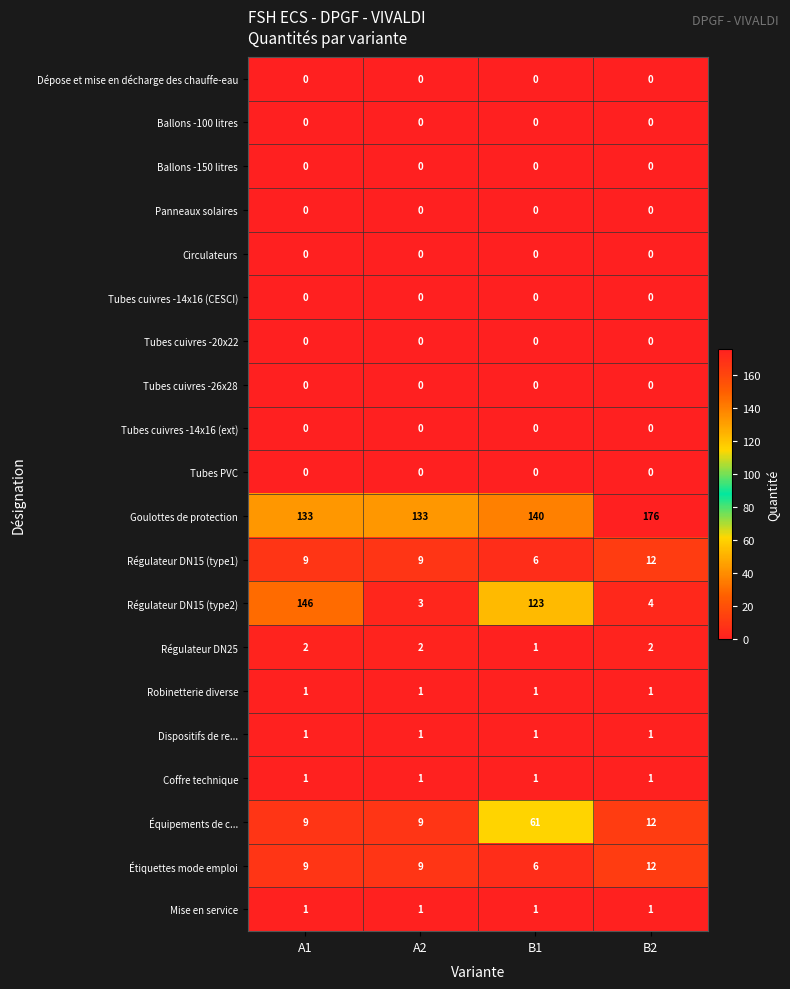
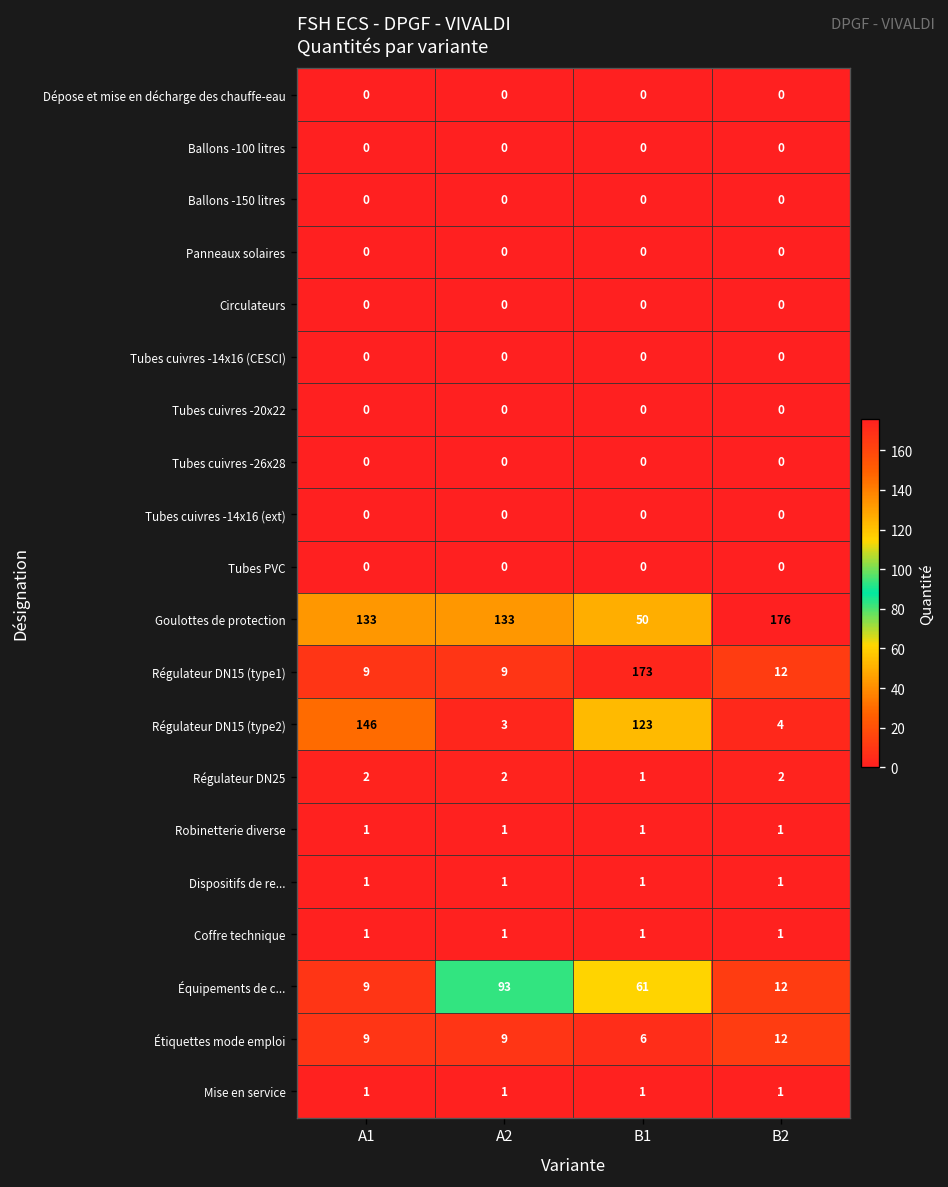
  {
    "Dépose et mise en décharge des chauffe-eau": {
      "A1": 0,
      "A2": 0,
      "B1": 0,
      "B2": 0
    },
    "Ballons -100 litres": {
      "A1": 0,
      "A2": 0,
      "B1": 0,
      "B2": 0
    },
    "Ballons -150 litres": {
      "A1": 0,
      "A2": 0,
      "B1": 0,
      "B2": 0
    },
    "Panneaux solaires": {
      "A1": 0,
      "A2": 0,
      "B1": 0,
      "B2": 0
    },
    "Circulateurs": {
      "A1": 0,
      "A2": 0,
      "B1": 0,
      "B2": 0
    },
    "Tubes cuivres -14x16 (CESCI)": {
      "A1": 0,
      "A2": 0,
      "B1": 0,
      "B2": 0
    },
    "Tubes cuivres -20x22": {
      "A1": 0,
      "A2": 0,
      "B1": 0,
      "B2": 0
    },
    "Tubes cuivres -26x28": {
      "A1": 0,
      "A2": 0,
      "B1": 0,
      "B2": 0
    },
    "Tubes cuivres -14x16 (ext)": {
      "A1": 0,
      "A2": 0,
      "B1": 0,
      "B2": 0
    },
    "Tubes PVC": {
      "A1": 0,
      "A2": 0,
      "B1": 0,
      "B2": 0
    },
    "Goulottes de protection": {
      "A1": 133,
      "A2": 133,
-     "B1": 140,
+     "B1": 50,
      "B2": 176
    },
    "Régulateur DN15 (type1)": {
      "A1": 9,
      "A2": 9,
-     "B1": 6,
+     "B1": 173,
      "B2": 12
    },
    "Régulateur DN15 (type2)": {
      "A1": 146,
      "A2": 3,
      "B1": 123,
      "B2": 4
    },
    "Régulateur DN25": {
      "A1": 2,
      "A2": 2,
      "B1": 1,
      "B2": 2
    },
    "Robinetterie diverse": {
      "A1": 1,
      "A2": 1,
      "B1": 1,
      "B2": 1
    },
    "Dispositifs de re...": {
      "A1": 1,
      "A2": 1,
      "B1": 1,
      "B2": 1
    },
    "Coffre technique": {
      "A1": 1,
      "A2": 1,
      "B1": 1,
      "B2": 1
    },
    "Équipements de c...": {
      "A1": 9,
-     "A2": 9,
+     "A2": 93,
      "B1": 61,
      "B2": 12
    },
    "Étiquettes mode emploi": {
      "A1": 9,
      "A2": 9,
      "B1": 6,
      "B2": 12
    },
    "Mise en service": {
      "A1": 1,
      "A2": 1,
      "B1": 1,
      "B2": 1
    }
  }
